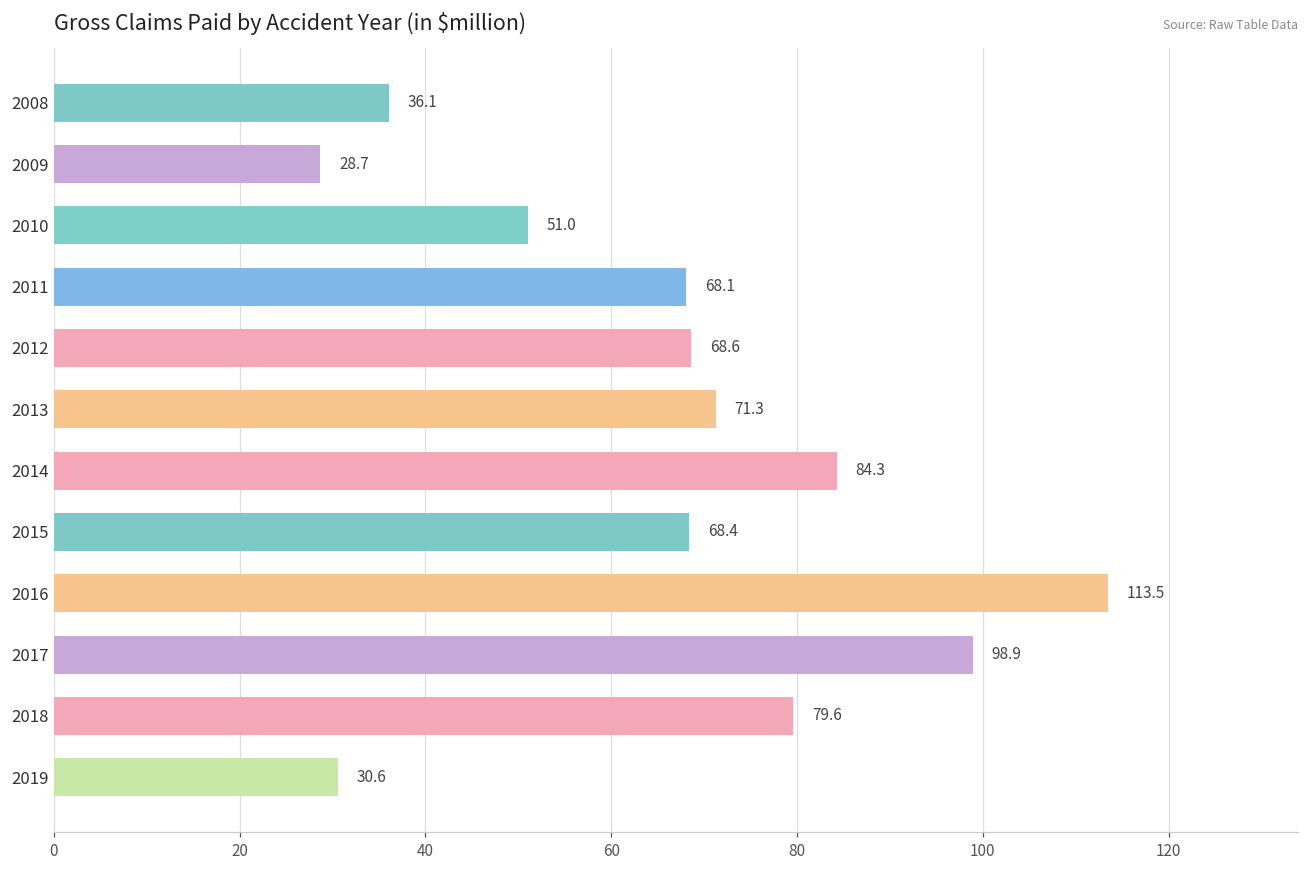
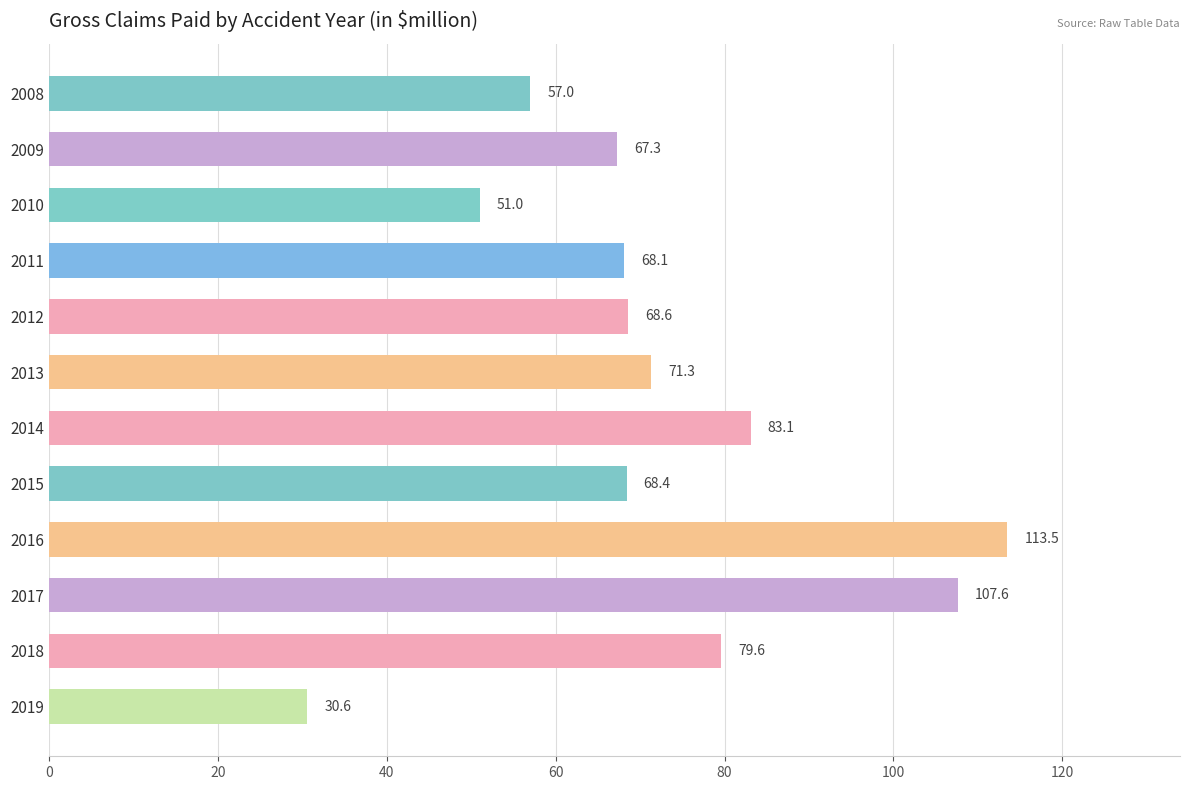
  {
-   "2008": 36.1,
-   "2009": 28.7,
+   "2008": 57.0,
+   "2009": 67.3,
    "2010": 51.0,
    "2011": 68.1,
    "2012": 68.6,
    "2013": 71.3,
-   "2014": 84.3,
+   "2014": 83.1,
    "2015": 68.4,
    "2016": 113.5,
-   "2017": 98.9,
+   "2017": 107.6,
    "2018": 79.6,
    "2019": 30.6
  }
